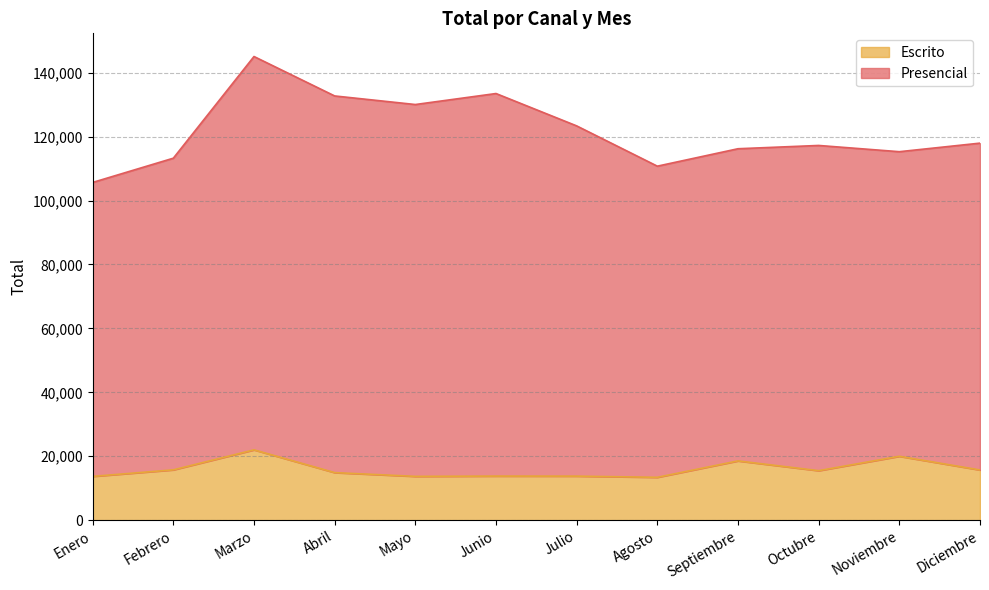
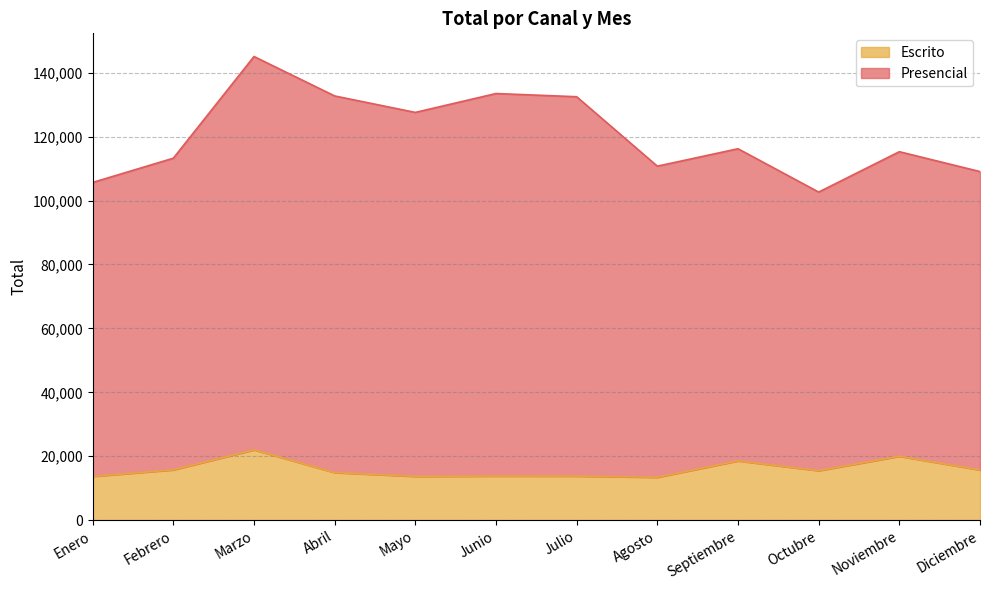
  {
    "Escrito": {
      "Enero": "14,000",
      "Febrero": "16,000",
      "Marzo": "22,000",
      "Abril": "15,000",
      "Mayo": "14,000",
      "Junio": "14,000",
      "Julio": "14,000",
      "Agosto": "13,000",
      "Septiembre": "19,000",
      "Octubre": "15,000",
      "Noviembre": "20,000",
      "Diciembre": "16,000"
    },
    "Presencial": {
      "Enero": "92,000",
      "Febrero": "98,000",
      "Marzo": "123,000",
      "Abril": "118,000",
-     "Mayo": "116,000",
+     "Mayo": "114,000",
      "Junio": "120,000",
-     "Julio": "110,000",
+     "Julio": "119,000",
      "Agosto": "97,000",
      "Septiembre": "98,000",
-     "Octubre": "102,000",
+     "Octubre": "87,000",
      "Noviembre": "95,000",
-     "Diciembre": "102,000"
+     "Diciembre": "93,000"
    }
  }
